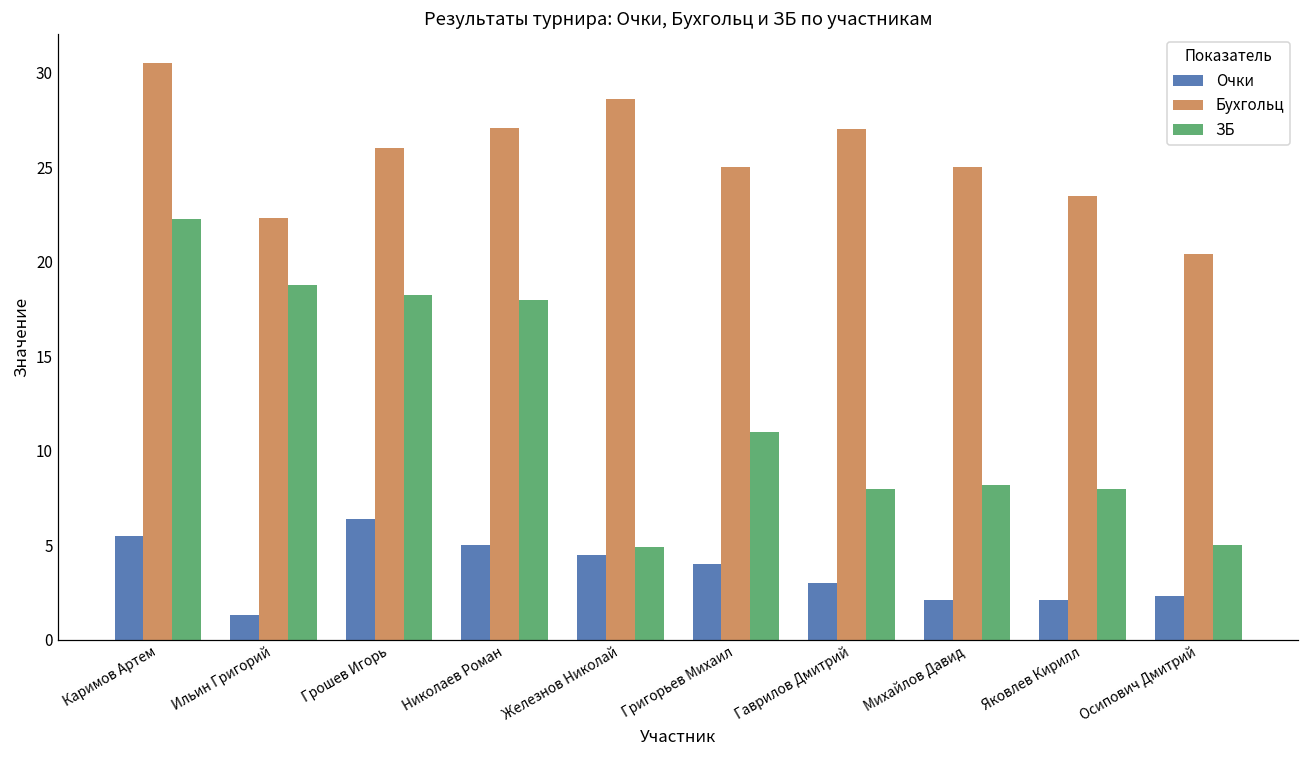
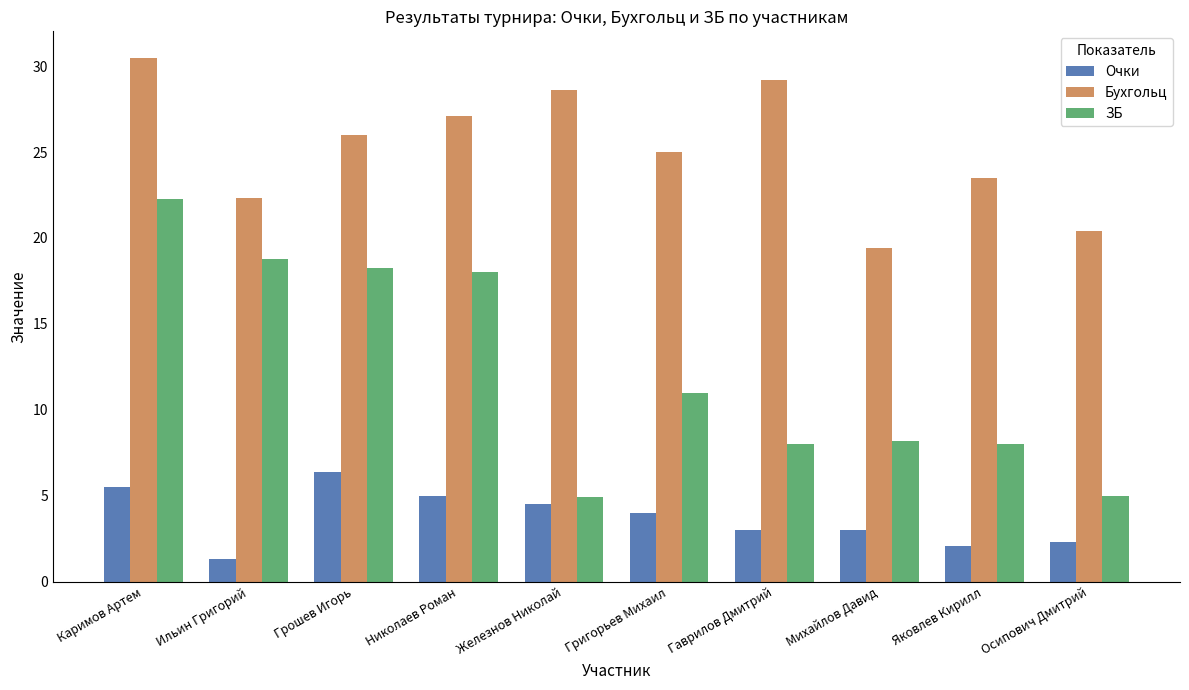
  {
    "Очки": {
      "Каримов Артем": 5.5,
      "Ильин Григорий": 1.3,
      "Грошев Игорь": 6.4,
      "Николаев Роман": 5.0,
      "Железнов Николай": 4.5,
      "Григорьев Михаил": 4.0,
      "Гаврилов Дмитрий": 3.0,
-     "Михайлов Давид": 2.1,
+     "Михайлов Давид": 3.0,
      "Яковлев Кирилл": 2.1,
      "Осипович Дмитрий": 2.3
    },
    "Бухгольц": {
      "Каримов Артем": 30.5,
      "Ильин Григорий": 22.3,
      "Грошев Игорь": 26.0,
      "Николаев Роман": 27.1,
      "Железнов Николай": 28.6,
      "Григорьев Михаил": 25.0,
-     "Гаврилов Дмитрий": 27.0,
-     "Михайлов Давид": 25.0,
+     "Гаврилов Дмитрий": 29.2,
+     "Михайлов Давид": 19.4,
      "Яковлев Кирилл": 23.5,
      "Осипович Дмитрий": 20.4
    },
    "ЗБ": {
      "Каримов Артем": 22.3,
      "Ильин Григорий": 18.8,
      "Грошев Игорь": 18.3,
      "Николаев Роман": 18.0,
      "Железнов Николай": 4.9,
      "Григорьев Михаил": 11.0,
      "Гаврилов Дмитрий": 8.0,
      "Михайлов Давид": 8.2,
      "Яковлев Кирилл": 8.0,
      "Осипович Дмитрий": 5.0
    }
  }
